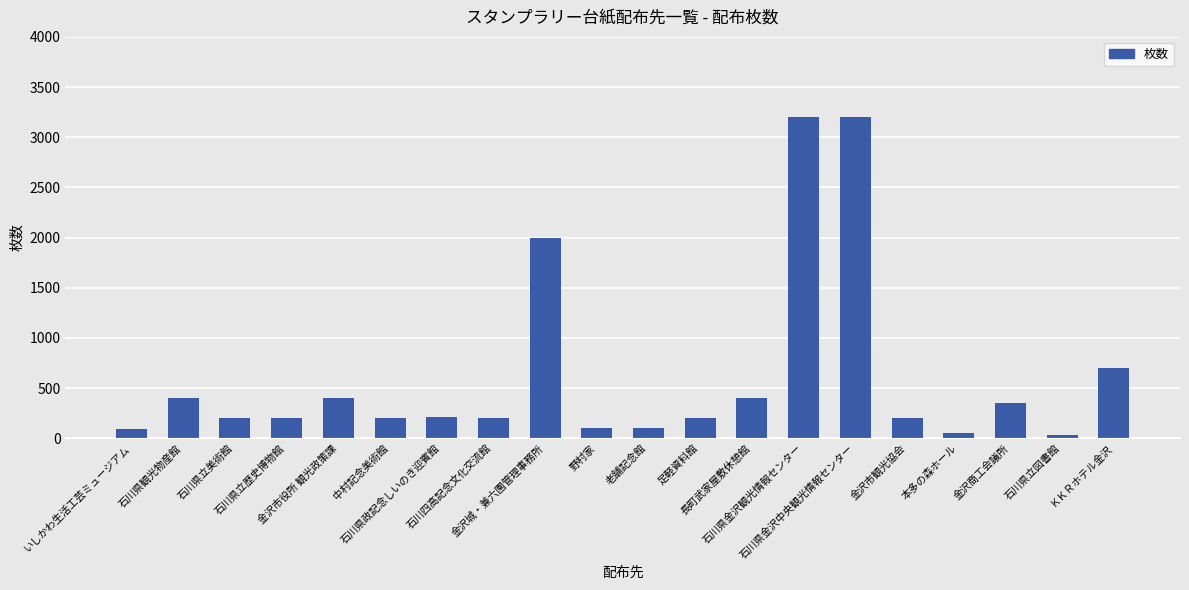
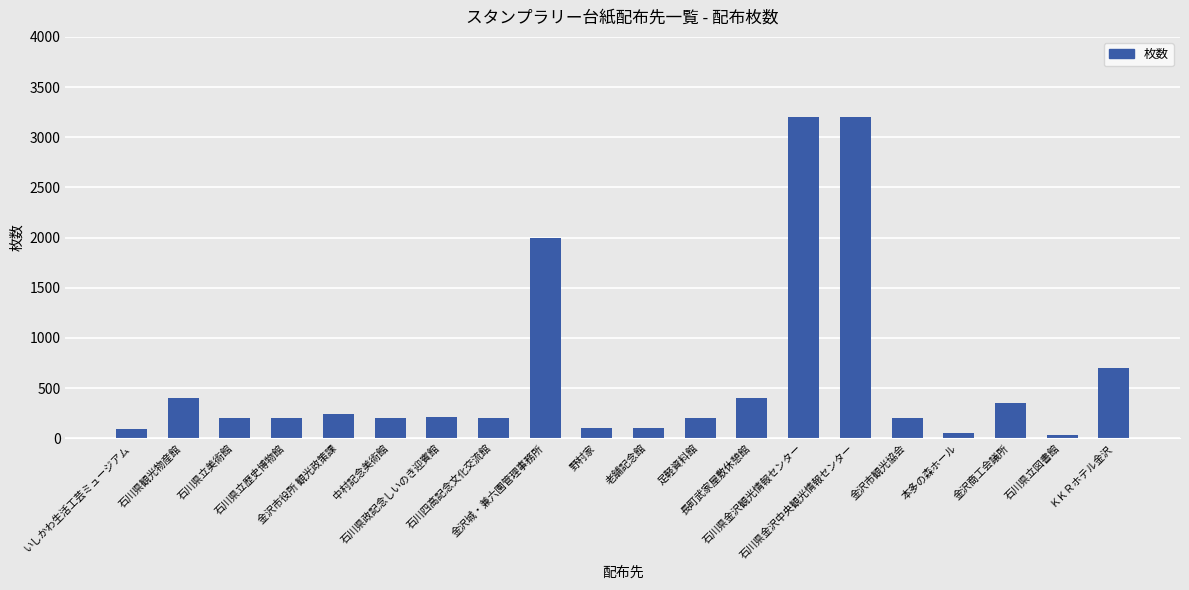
  {
    "いしかわ生活工芸ミュージアム": 90,
    "石川県観光物産館": 400,
    "石川県立美術館": 200,
    "石川県立歴史博物館": 200,
-   "金沢市役所 観光政策課": 400,
+   "金沢市役所 観光政策課": 240,
    "中村記念美術館": 200,
    "石川県政記念しいのき迎賓館": 210,
    "石川四高記念文化交流館": 200,
    "金沢城・兼六園管理事務所": 2000,
    "野村家": 100,
    "老舗記念館": 100,
    "足軽資料館": 200,
    "長町武家屋敷休憩館": 400,
    "石川県金沢観光情報センター": 3200,
    "石川県金沢中央観光情報センター": 3200,
    "金沢市観光協会": 200,
    "本多の森ホール": 50,
    "金沢商工会議所": 350,
    "石川県立図書館": 30,
    "ＫＫＲホテル金沢": 700
  }
